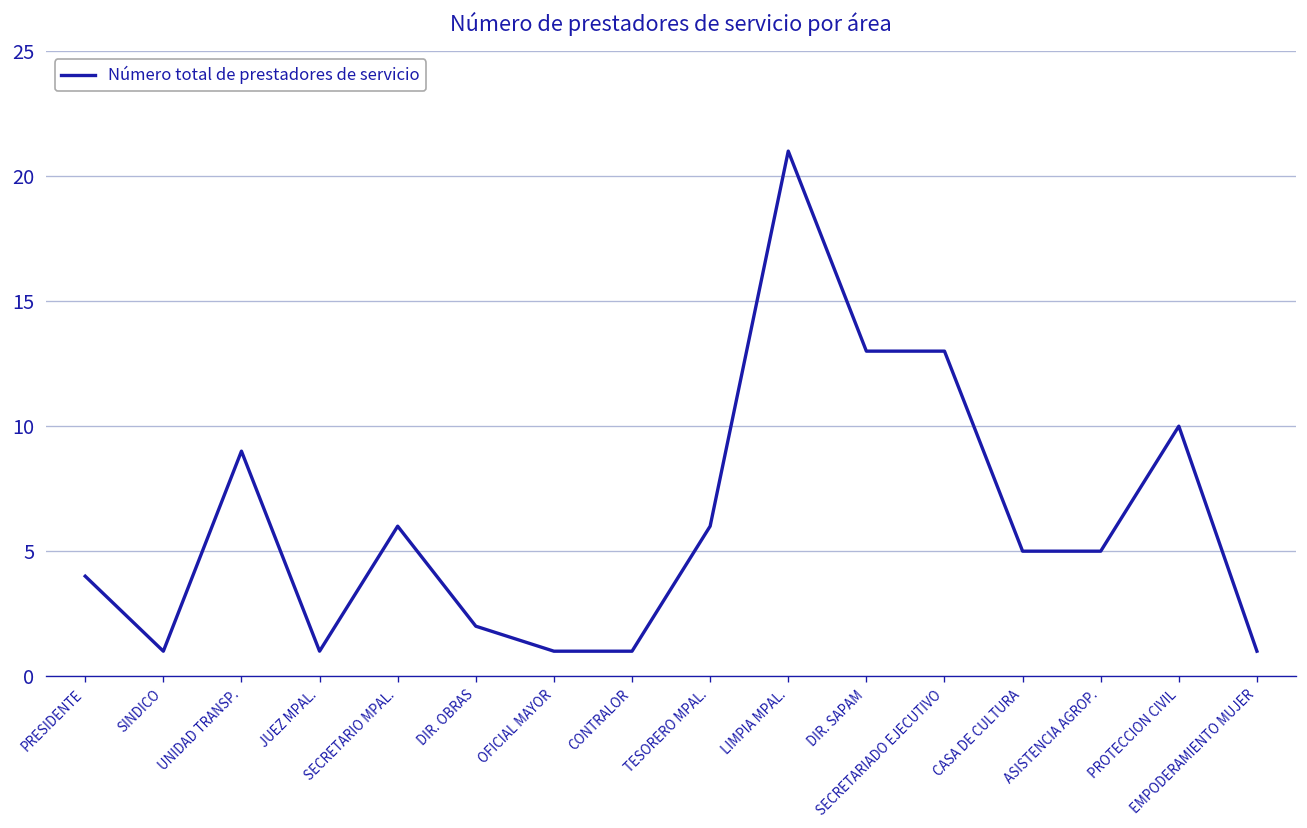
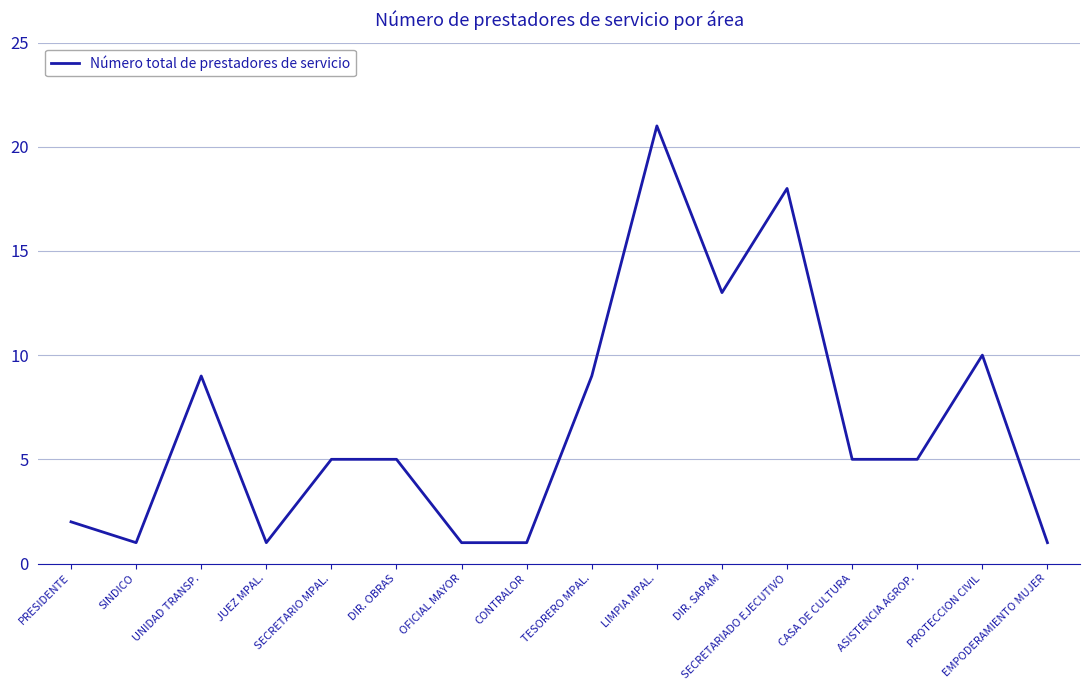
  {
-   "PRESIDENTE": 4,
+   "PRESIDENTE": 2,
    "SINDICO": 1,
    "UNIDAD TRANSP.": 9,
    "JUEZ MPAL.": 1,
-   "SECRETARIO MPAL.": 6,
-   "DIR. OBRAS": 2,
+   "SECRETARIO MPAL.": 5,
+   "DIR. OBRAS": 5,
    "OFICIAL MAYOR": 1,
    "CONTRALOR": 1,
-   "TESORERO MPAL.": 6,
+   "TESORERO MPAL.": 9,
    "LIMPIA MPAL.": 21,
    "DIR. SAPAM": 13,
-   "SECRETARIADO EJECUTIVO": 13,
+   "SECRETARIADO EJECUTIVO": 18,
    "CASA DE CULTURA": 5,
    "ASISTENCIA AGROP.": 5,
    "PROTECCION CIVIL": 10,
    "EMPODERAMIENTO MUJER": 1
  }
